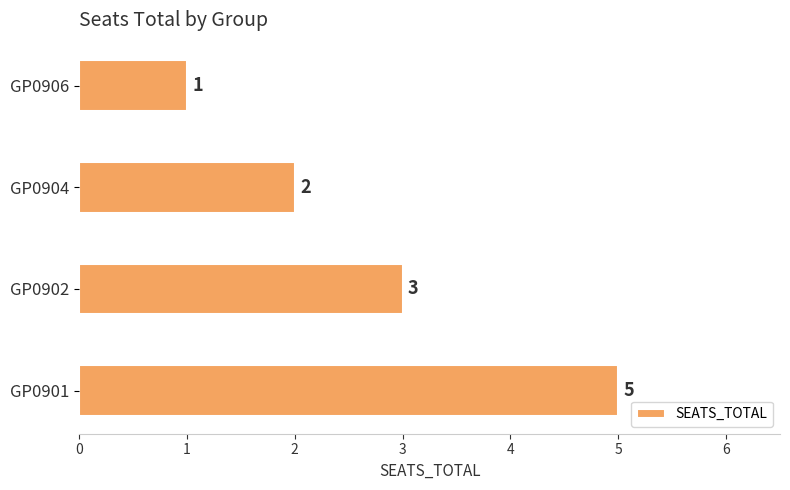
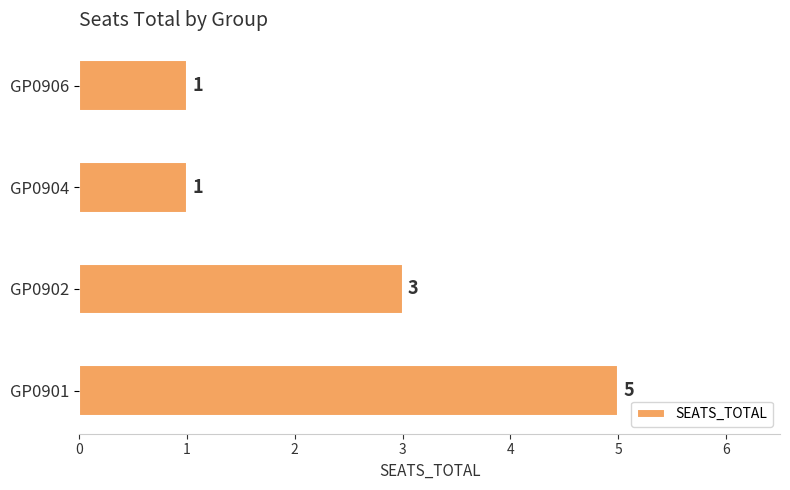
  {
    "GP0906": 1,
-   "GP0904": 2,
+   "GP0904": 1,
    "GP0902": 3,
    "GP0901": 5
  }
